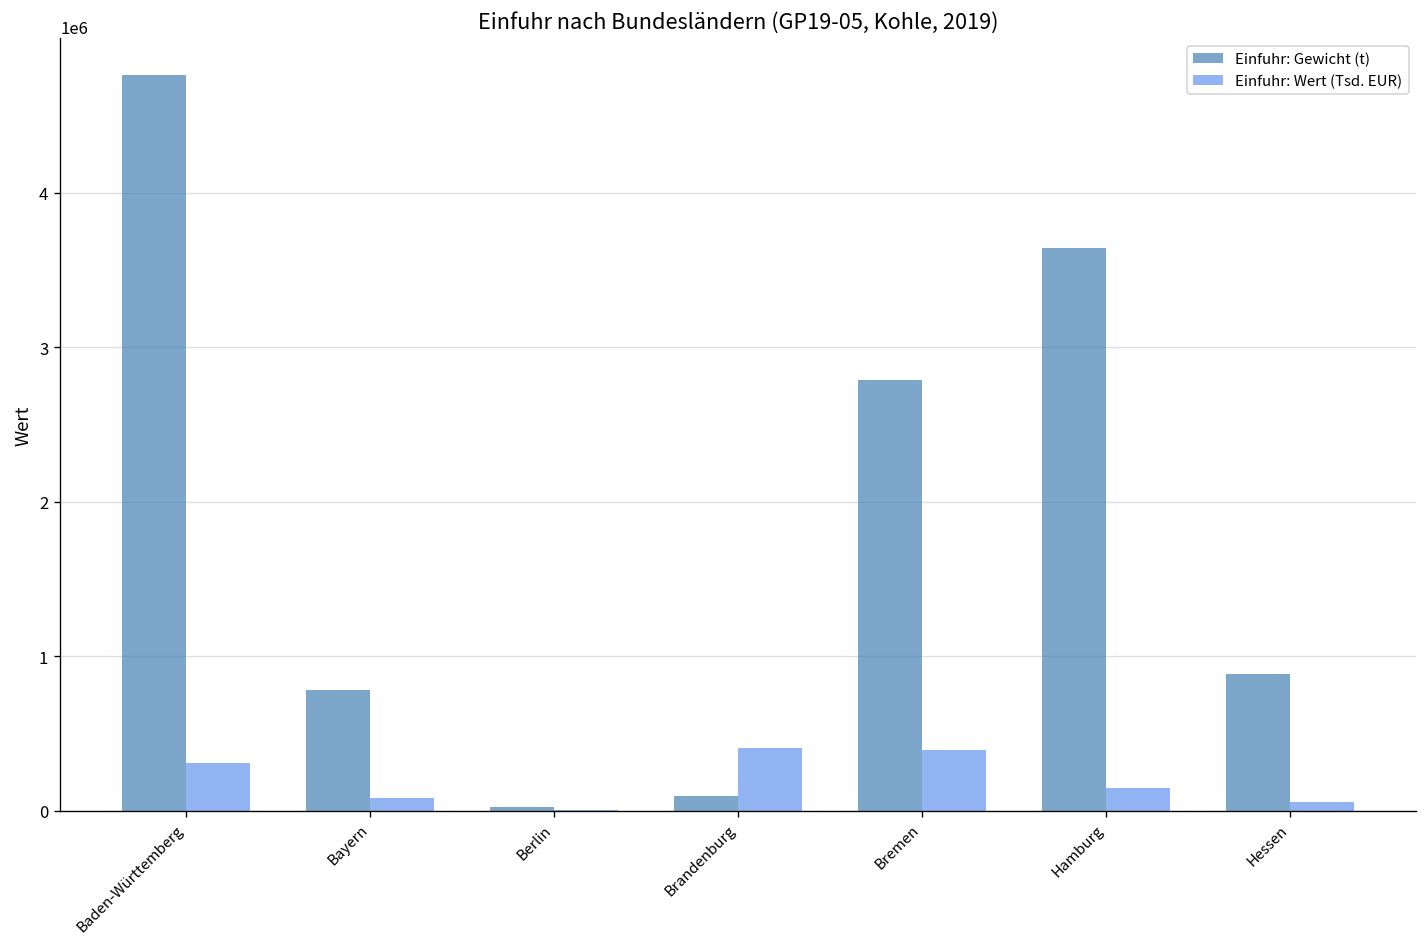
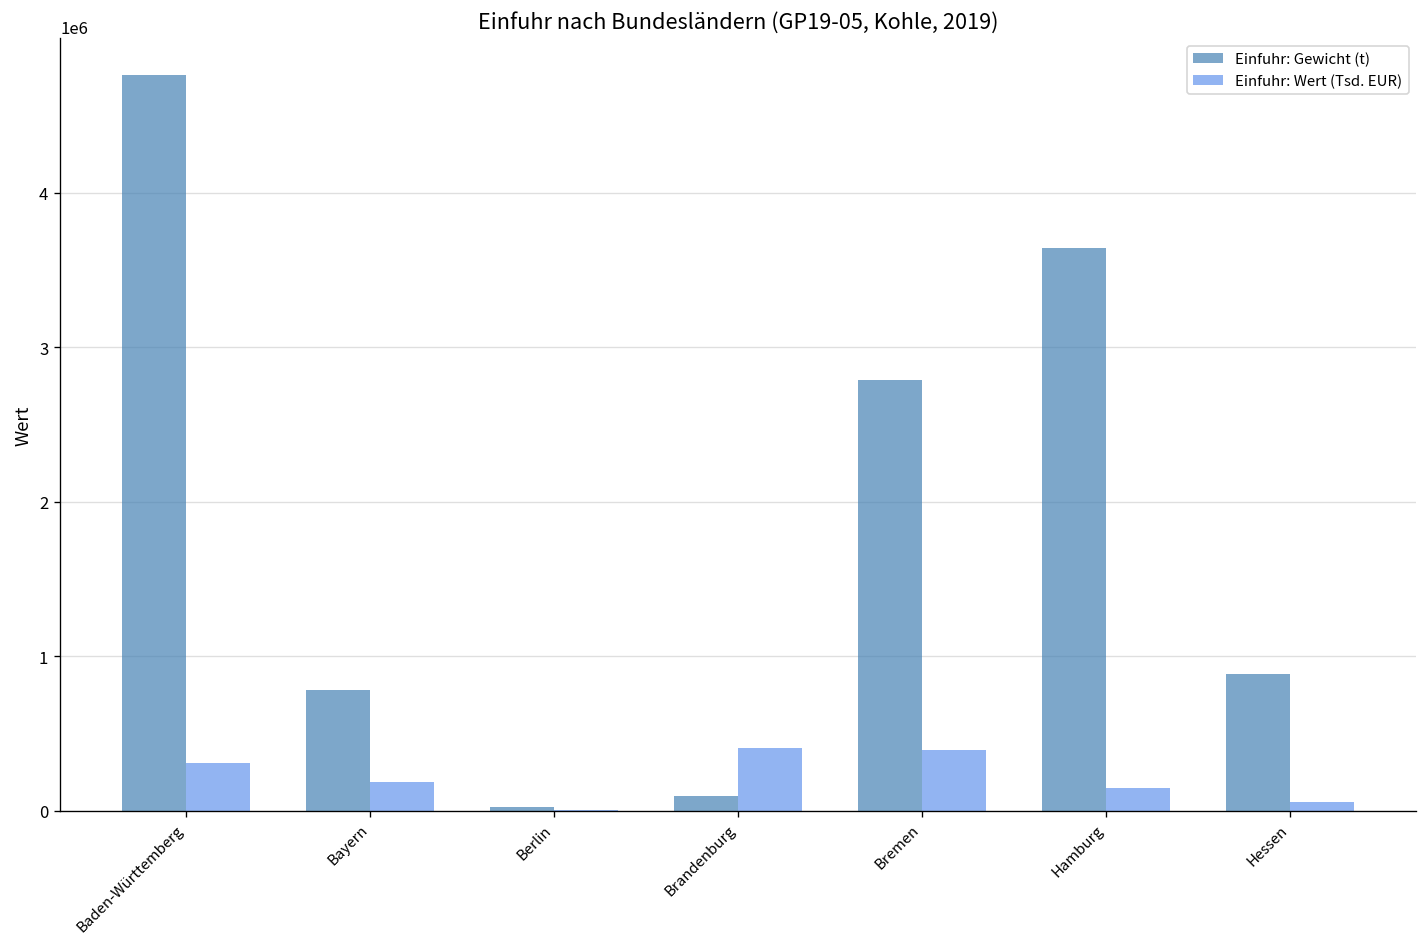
  {
    "Einfuhr: Gewicht (t)": {
      "Baden-Württemberg": 4760000,
      "Bayern": 780000,
      "Berlin": 20000,
      "Brandenburg": 90000,
      "Bremen": 2790000,
      "Hamburg": 3640000,
      "Hessen": 880000
    },
    "Einfuhr: Wert (Tsd. EUR)": {
      "Baden-Württemberg": 310000,
-     "Bayern": 80000,
+     "Bayern": 190000,
      "Brandenburg": 410000,
      "Bremen": 390000,
      "Hamburg": 150000,
      "Hessen": 60000
    }
  }
